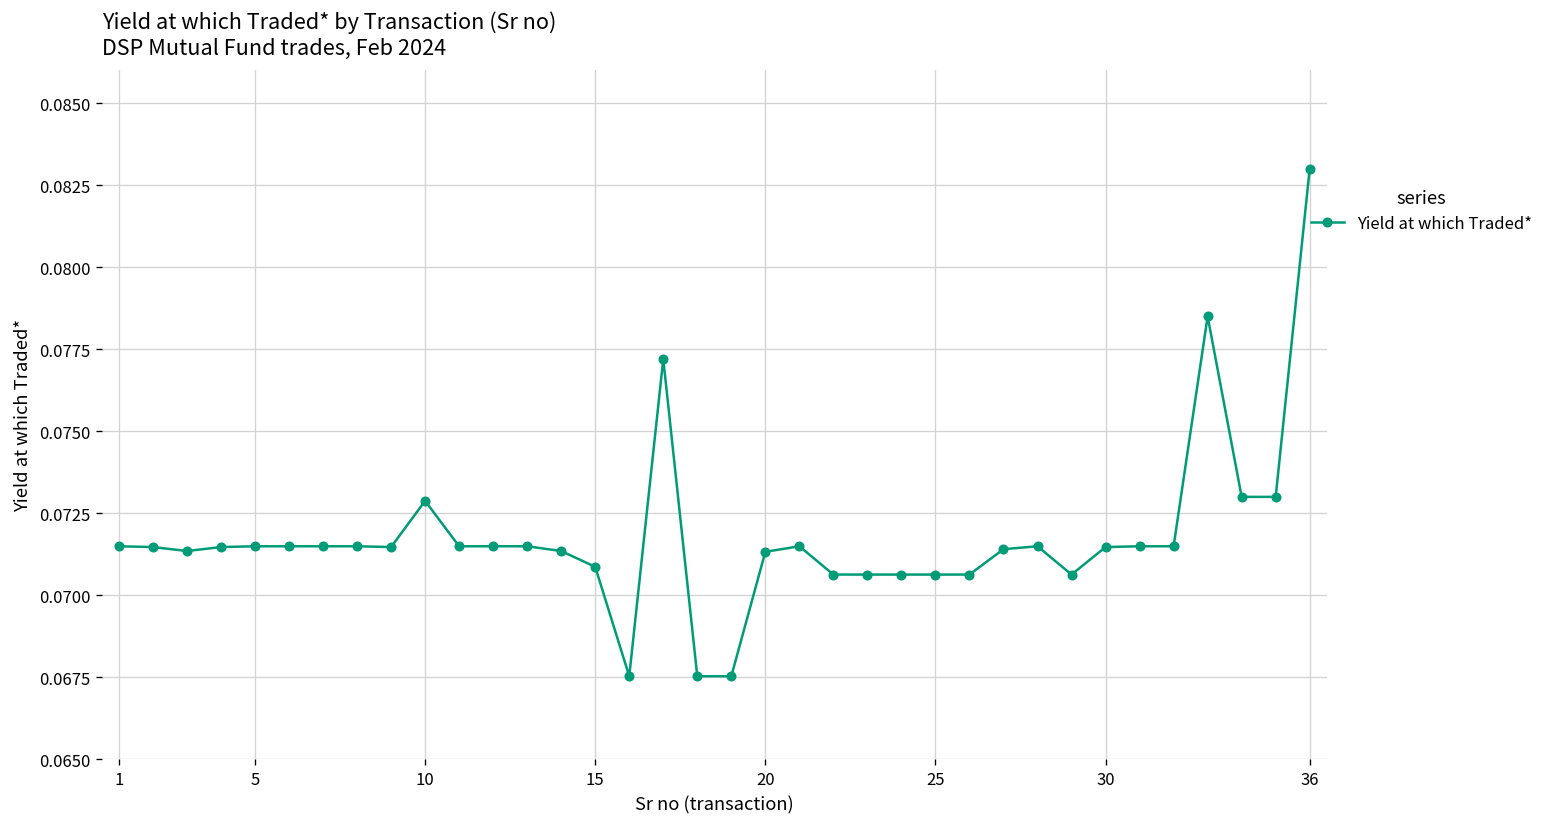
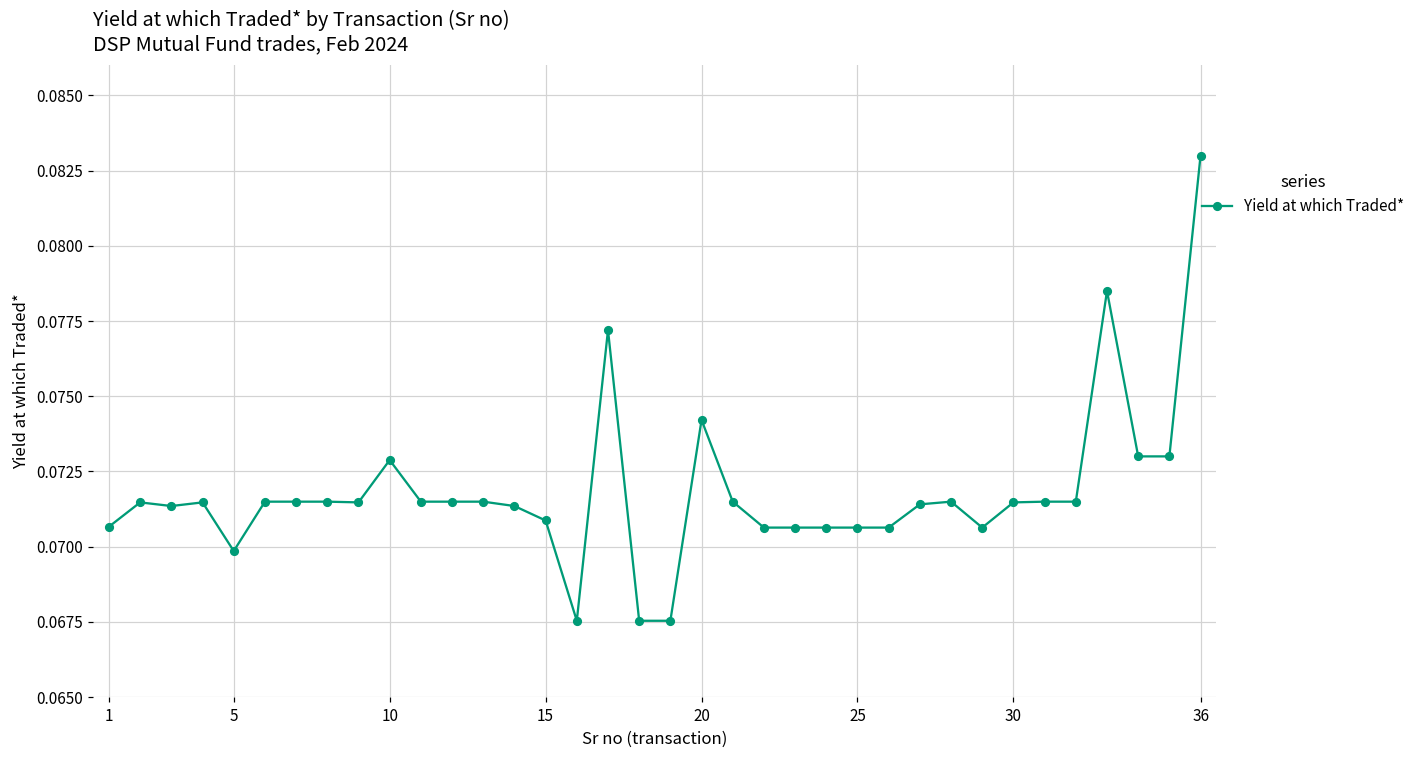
  {
-   "1": 0.0715,
-   "5": 0.0715,
+   "1": 0.0707,
+   "5": 0.0699,
    "10": 0.0729,
    "15": 0.0709,
-   "20": 0.0713,
+   "20": 0.0742,
    "25": 0.0706,
    "30": 0.0715,
    "36": 0.0830
  }
